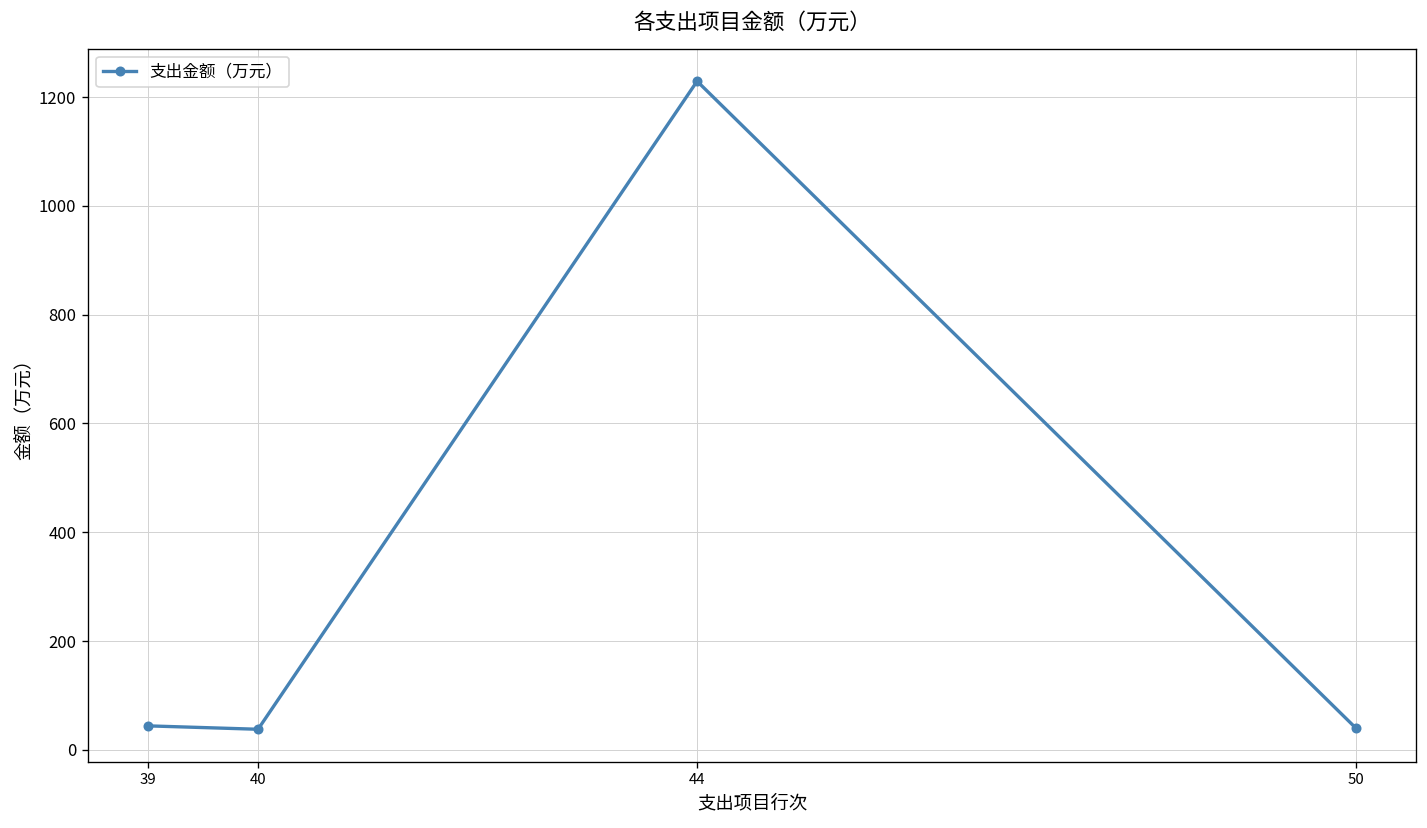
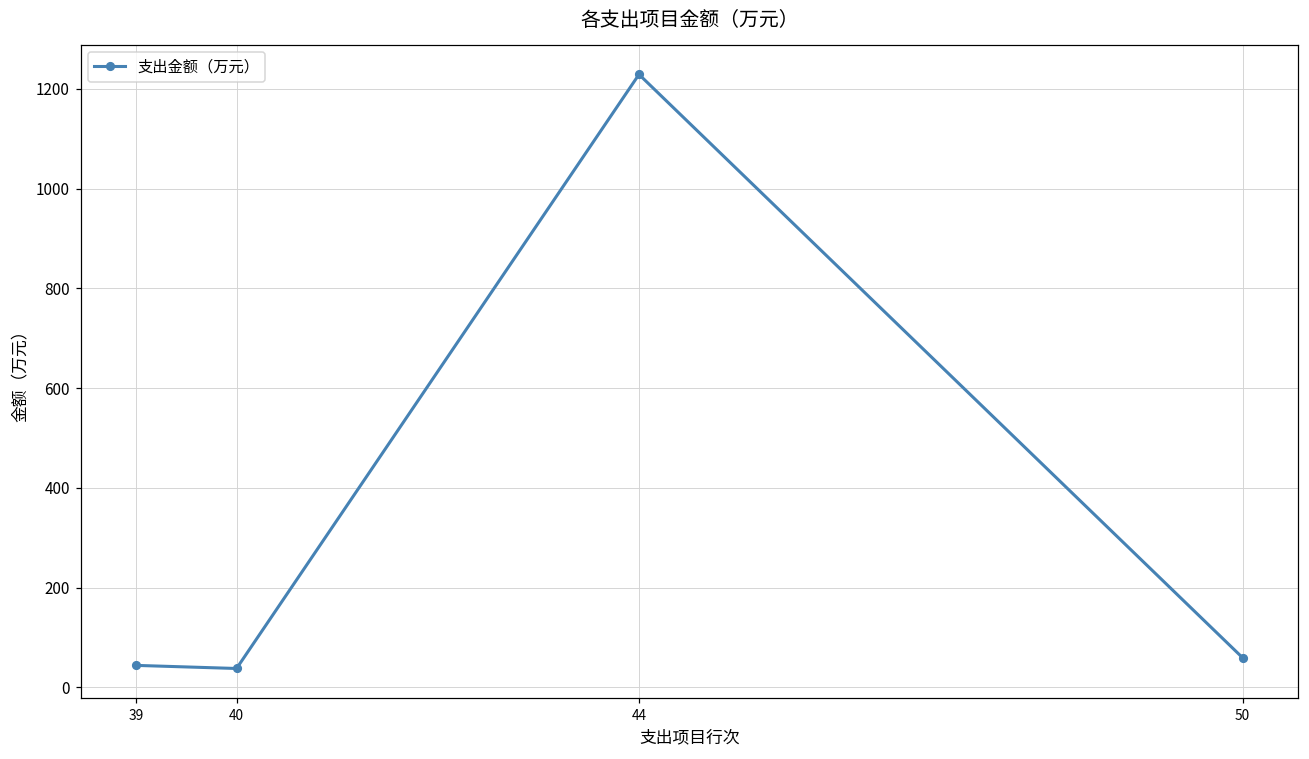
  {
    "39": 40,
    "40": 40,
    "44": 1230,
-   "50": 40
+   "50": 60
  }
